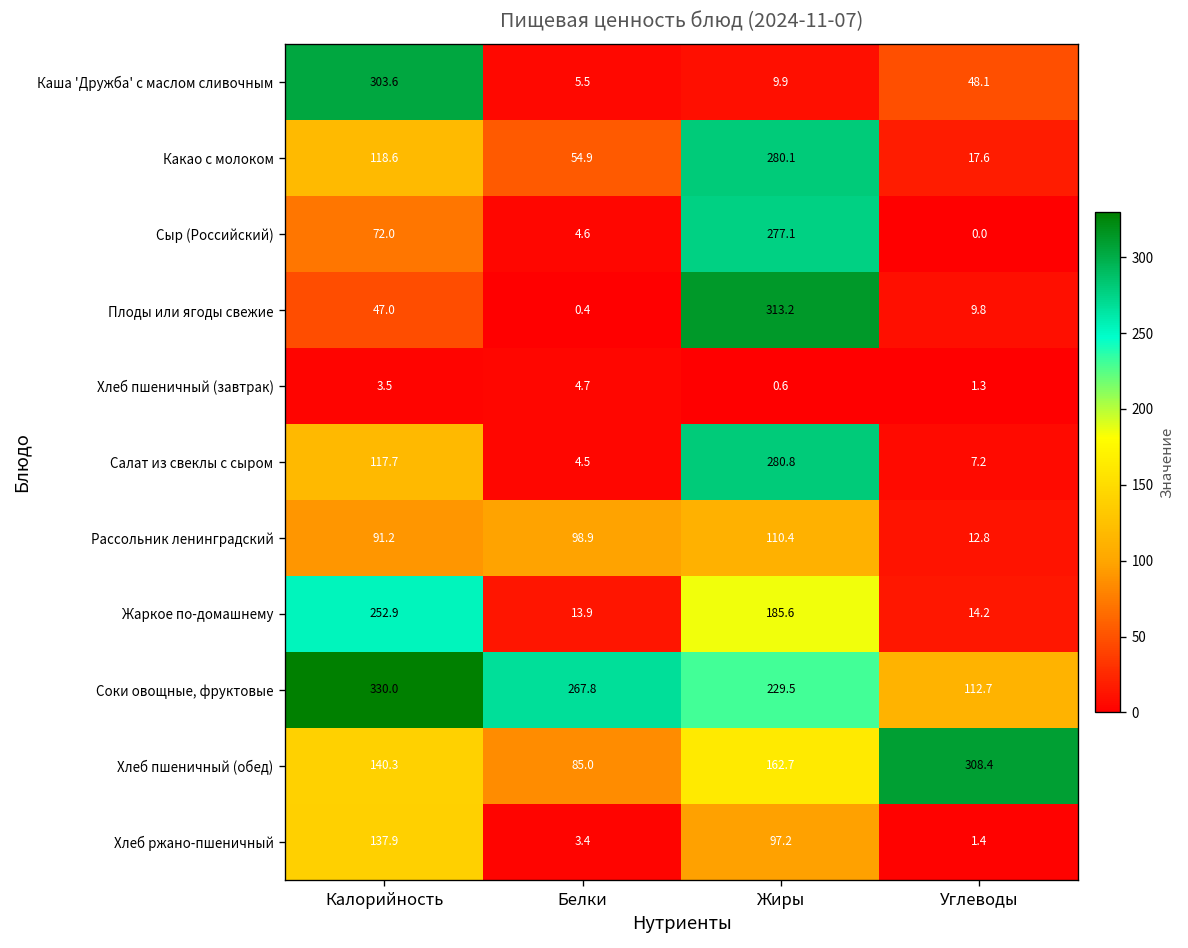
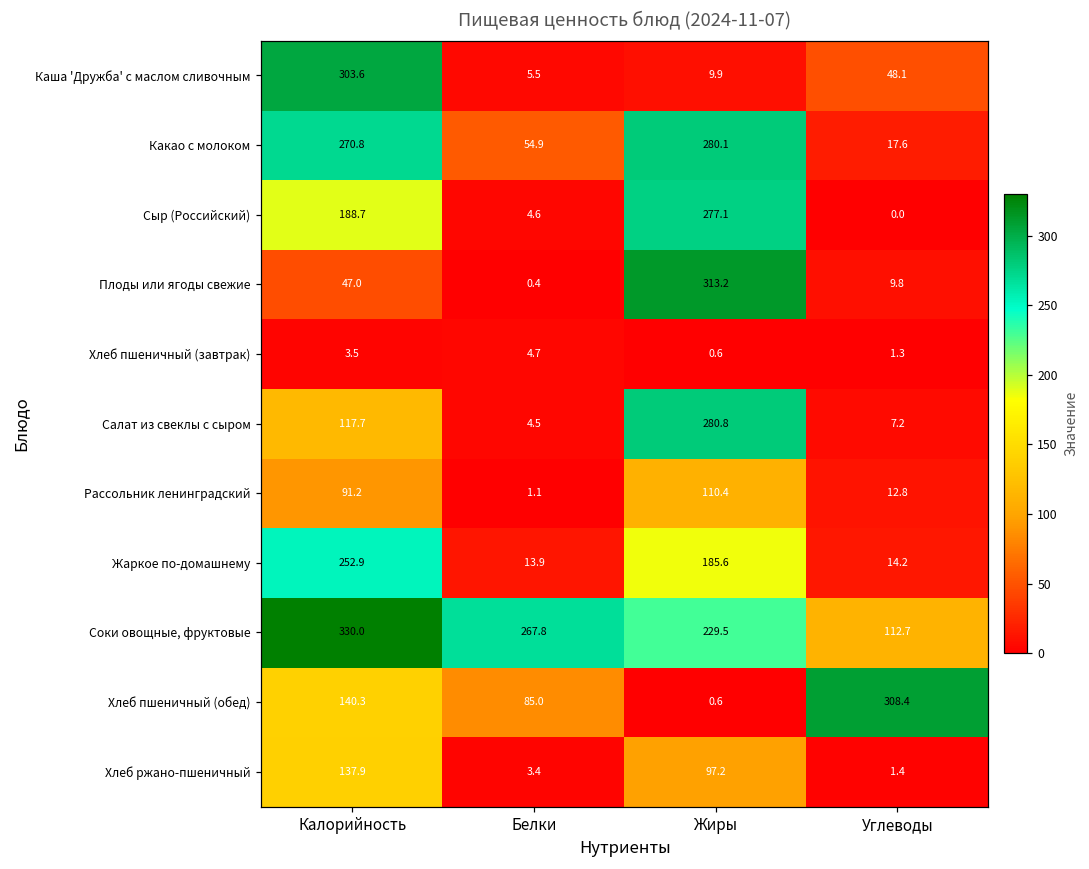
  {
    "Каша 'Дружба' с маслом сливочным": {
      "Калорийность": 303.6,
      "Белки": 5.5,
      "Жиры": 9.9,
      "Углеводы": 48.1
    },
    "Какао с молоком": {
-     "Калорийность": 118.6,
+     "Калорийность": 270.8,
      "Белки": 54.9,
      "Жиры": 280.1,
      "Углеводы": 17.6
    },
    "Сыр (Российский)": {
-     "Калорийность": 72.0,
+     "Калорийность": 188.7,
      "Белки": 4.6,
      "Жиры": 277.1,
      "Углеводы": 0.0
    },
    "Плоды или ягоды свежие": {
      "Калорийность": 47.0,
      "Белки": 0.4,
      "Жиры": 313.2,
      "Углеводы": 9.8
    },
    "Хлеб пшеничный (завтрак)": {
      "Калорийность": 3.5,
      "Белки": 4.7,
      "Жиры": 0.6,
      "Углеводы": 1.3
    },
    "Салат из свеклы с сыром": {
      "Калорийность": 117.7,
      "Белки": 4.5,
      "Жиры": 280.8,
      "Углеводы": 7.2
    },
    "Рассольник ленинградский": {
      "Калорийность": 91.2,
-     "Белки": 98.9,
+     "Белки": 1.1,
      "Жиры": 110.4,
      "Углеводы": 12.8
    },
    "Жаркое по-домашнему": {
      "Калорийность": 252.9,
      "Белки": 13.9,
      "Жиры": 185.6,
      "Углеводы": 14.2
    },
    "Соки овощные, фруктовые": {
      "Калорийность": 330.0,
      "Белки": 267.8,
      "Жиры": 229.5,
      "Углеводы": 112.7
    },
    "Хлеб пшеничный (обед)": {
      "Калорийность": 140.3,
      "Белки": 85.0,
-     "Жиры": 162.7,
+     "Жиры": 0.6,
      "Углеводы": 308.4
    },
    "Хлеб ржано-пшеничный": {
      "Калорийность": 137.9,
      "Белки": 3.4,
      "Жиры": 97.2,
      "Углеводы": 1.4
    }
  }
